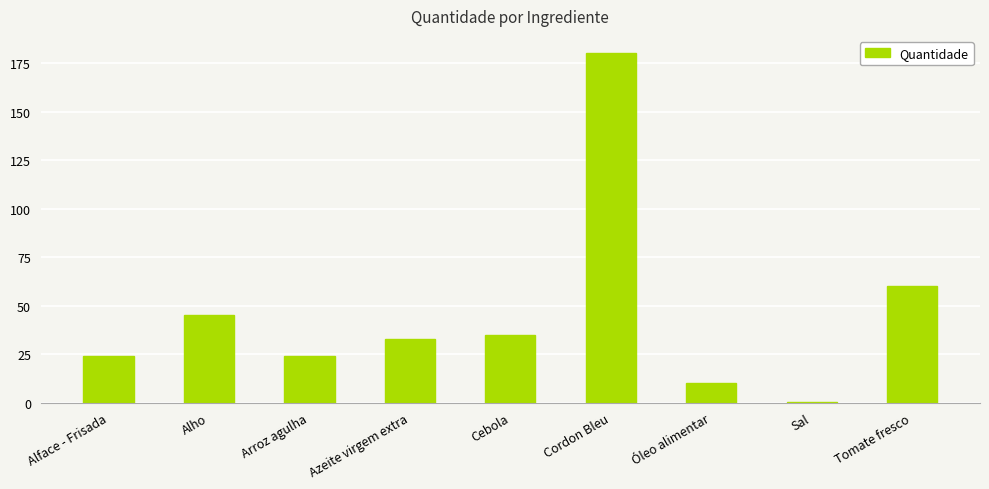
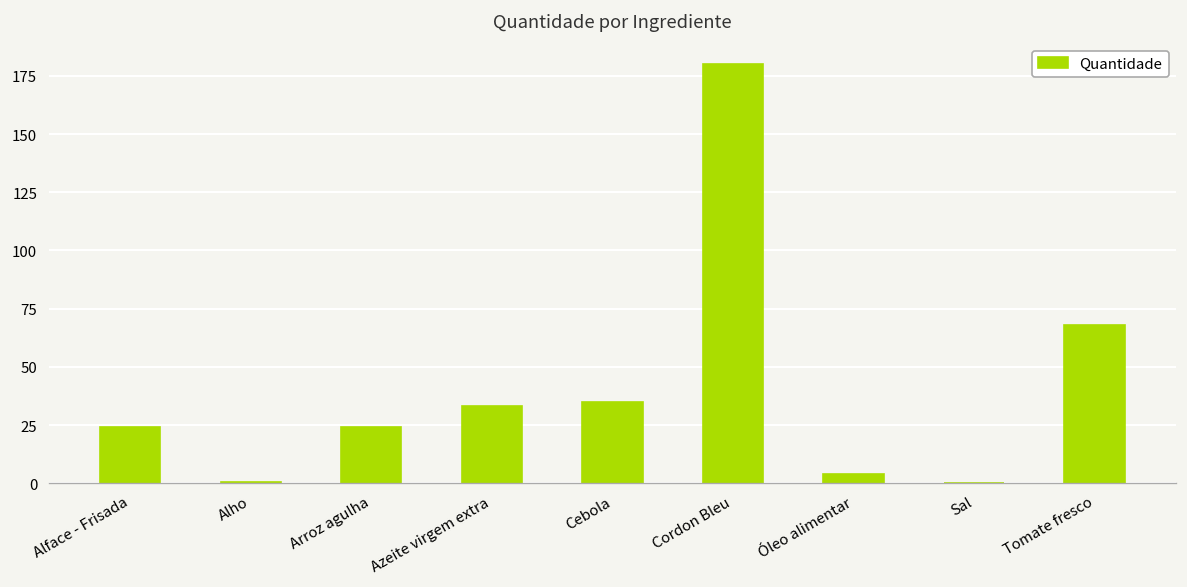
  {
    "Alface - Frisada": 24,
-   "Alho": 45,
+   "Alho": 1,
    "Arroz agulha": 24,
    "Azeite virgem extra": 33,
    "Cebola": 35,
    "Cordon Bleu": 180,
-   "Óleo alimentar": 10,
-   "Tomate fresco": 60
+   "Óleo alimentar": 4,
+   "Tomate fresco": 68
  }
